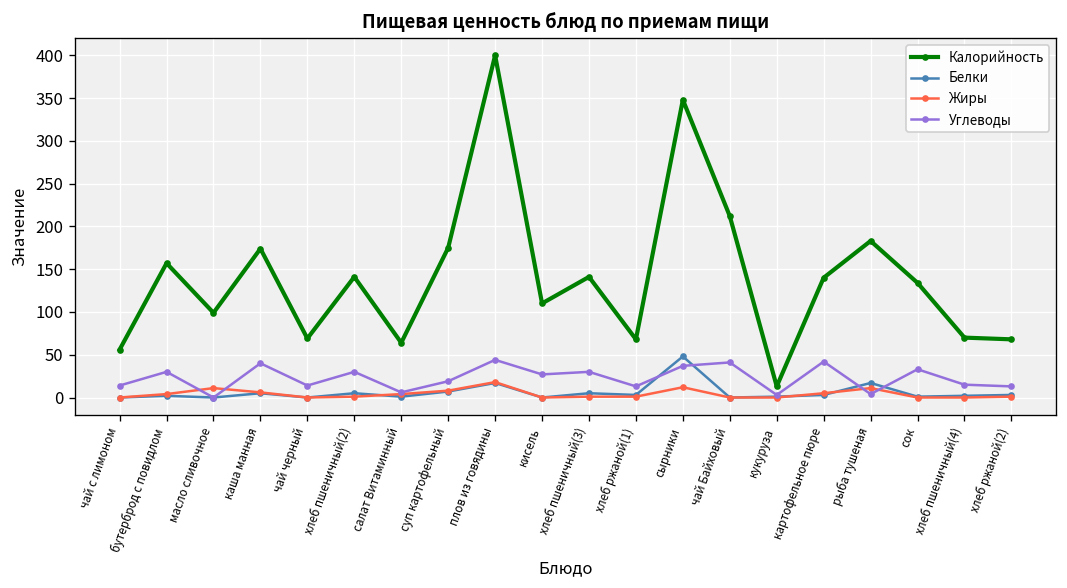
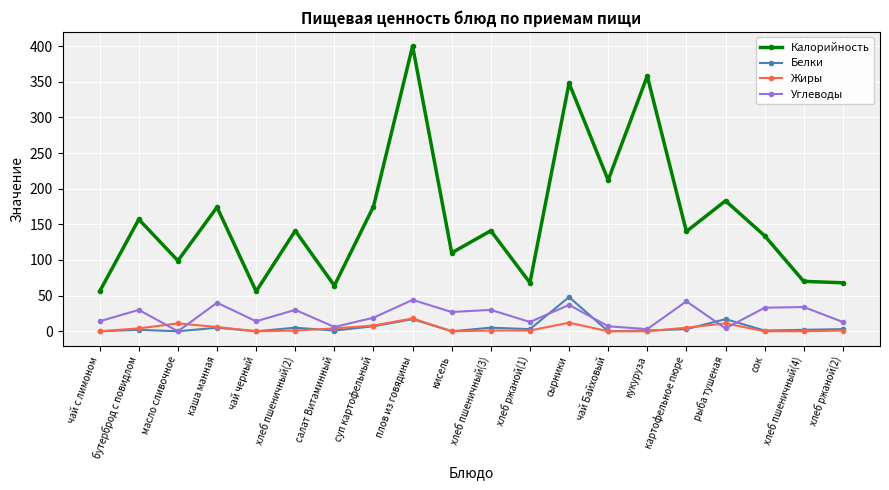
  {
    "Калорийность": {
      "чай с лимоном": 60,
      "бутерброд с повидлом": 160,
      "масло сливочное": 100,
      "каша манная": 170,
-     "чай черный": 70,
+     "чай черный": 60,
      "хлеб пшеничный(2)": 140,
      "салат Витаминный": 60,
      "суп картофельный": 180,
      "плов из говядины": 400,
      "кисель": 110,
      "хлеб пшеничный(3)": 140,
      "хлеб ржаной(1)": 70,
      "сырники": 350,
      "чай Байховый": 210,
-     "кукуруза": 10,
+     "кукуруза": 360,
      "картофельное пюре": 140,
      "рыба тушеная": 180,
      "сок": 130,
      "хлеб пшеничный(4)": 70,
      "хлеб ржаной(2)": 70
    },
    "Белки": {
      "хлеб пшеничный(2)": 10,
      "хлеб пшеничный(3)": 10,
      "сырники": 50,
      "рыба тушеная": 20
    },
    "Жиры": {
      "масло сливочное": 10,
      "хлеб пшеничный(2)": 0,
      "хлеб пшеничный(3)": 0,
      "сырники": 10,
      "рыба тушеная": 10
    },
    "Углеводы": {
      "чай с лимоном": 10,
      "бутерброд с повидлом": 30,
      "каша манная": 40,
      "чай черный": 10,
      "хлеб пшеничный(2)": 30,
      "суп картофельный": 20,
      "плов из говядины": 40,
      "кисель": 30,
      "хлеб пшеничный(3)": 30,
      "хлеб ржаной(1)": 10,
      "сырники": 40,
-     "чай Байховый": 40,
+     "чай Байховый": 10,
      "картофельное пюре": 40,
      "рыба тушеная": 0,
      "сок": 30,
-     "хлеб пшеничный(4)": 20,
+     "хлеб пшеничный(4)": 30,
      "хлеб ржаной(2)": 10
    }
  }
